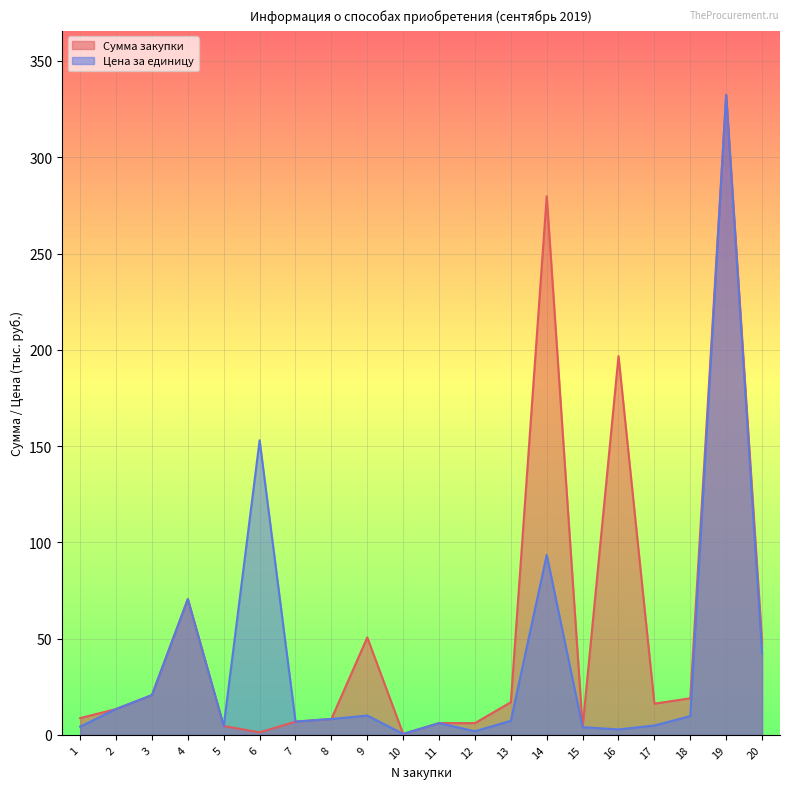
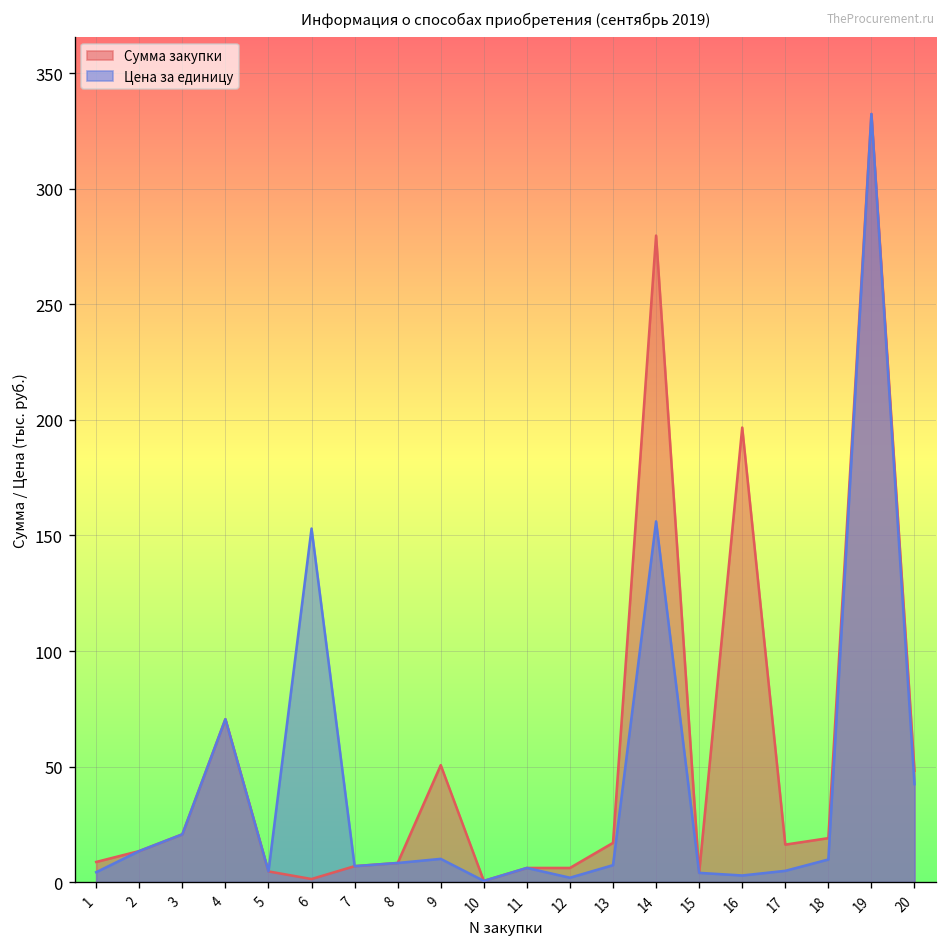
  {
    "Сумма закупки": {
      "1": 9,
      "6": 1,
      "9": 51,
      "12": 6,
      "13": 17,
      "14": 280,
      "16": 197,
      "17": 16,
      "18": 19,
      "20": 48
    },
    "Цена за единицу": {
      "1": 4,
      "6": 153,
      "9": 10,
      "12": 2,
      "13": 7,
-     "14": 94,
+     "14": 156,
      "16": 3,
      "17": 5,
      "18": 10,
      "20": 42
    }
  }
